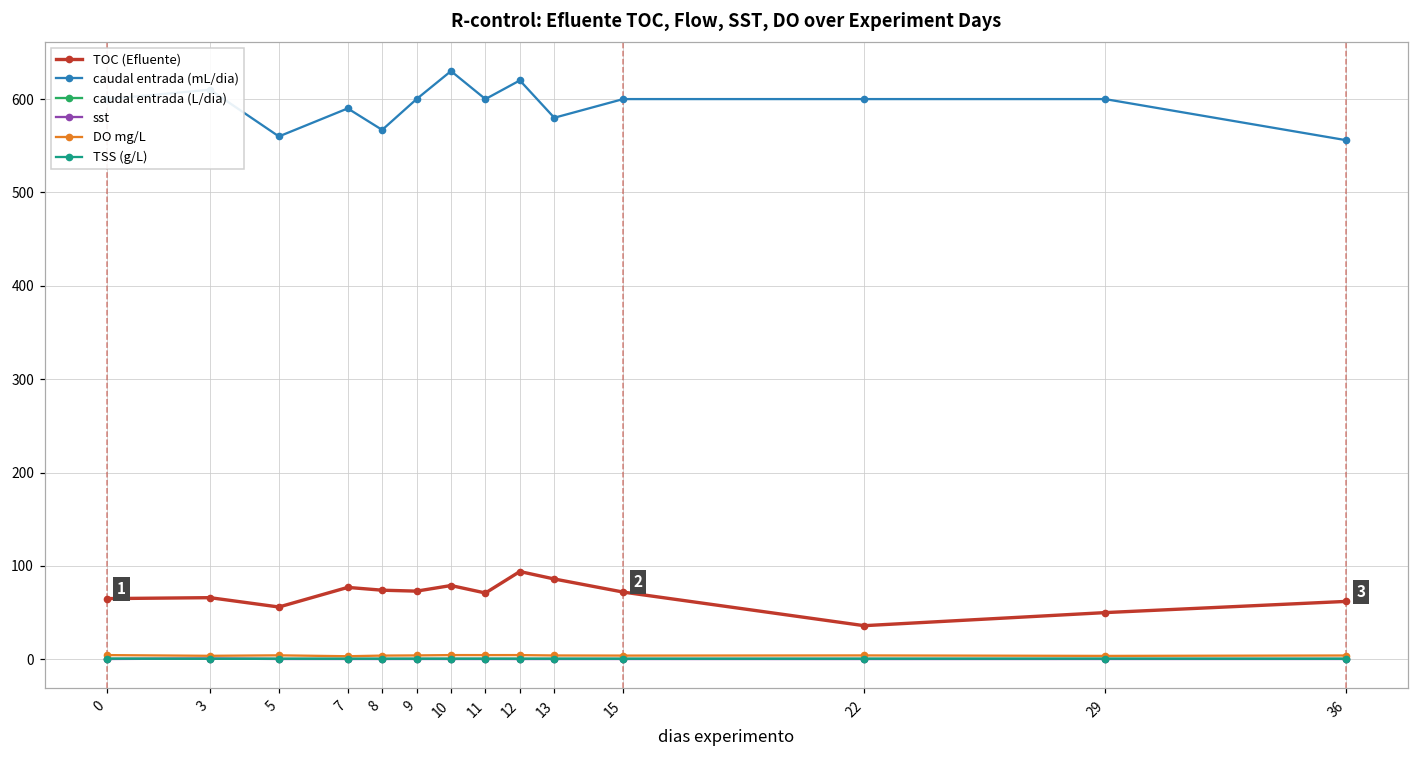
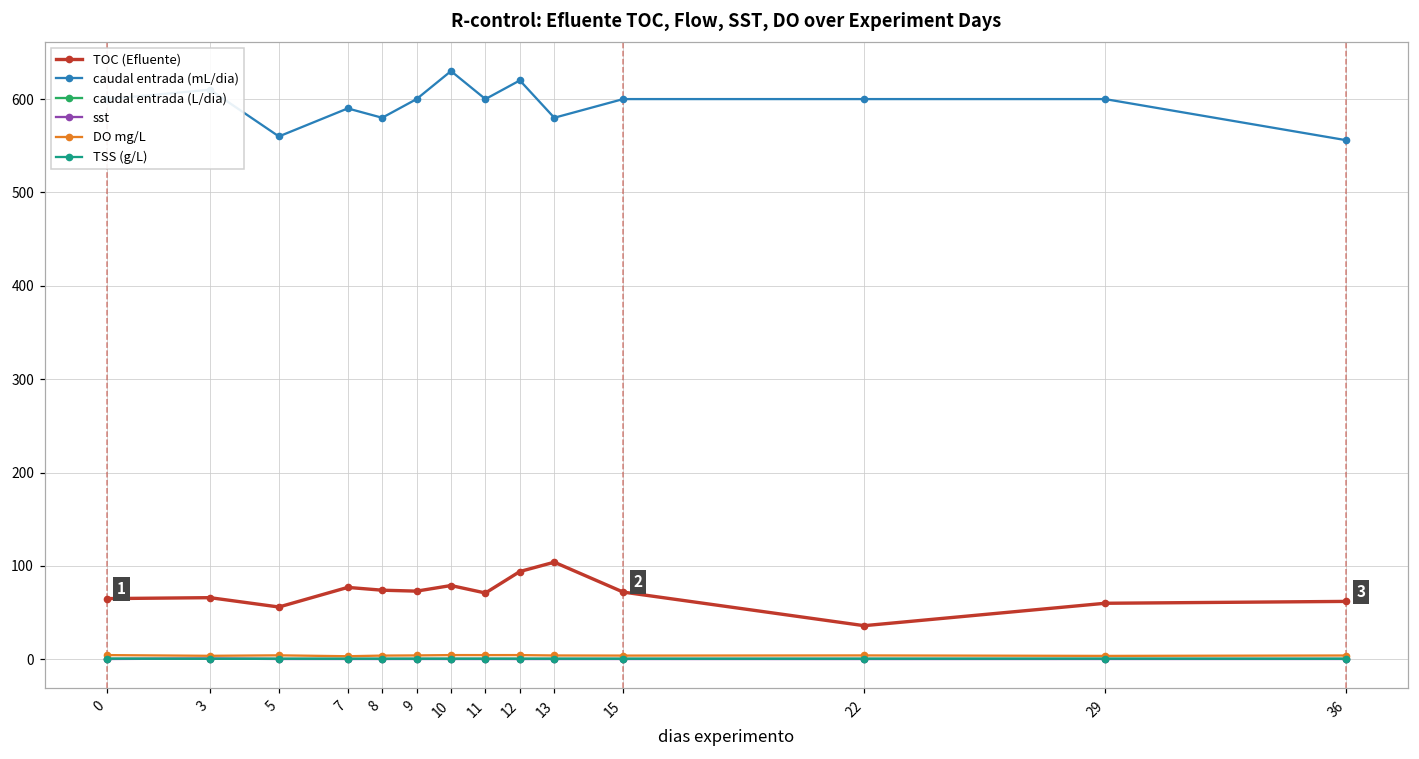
  {
    "TOC (Efluente)": {
      "3": 70,
      "5": 60,
      "7": 80,
      "8": 70,
      "9": 70,
      "10": 80,
      "11": 70,
      "12": 90,
-     "13": 90,
+     "13": 100,
      "22": 40,
-     "29": 50
+     "29": 60
    },
    "caudal entrada (mL/dia)": {
      "5": 560,
      "7": 590,
-     "8": 570,
+     "8": 580,
      "9": 600,
      "10": 630,
      "11": 600,
      "12": 620,
      "13": 580,
      "15": 600,
      "22": 600,
      "29": 600,
      "36": 560
    },
    "TSS (g/L)": {
      "0": 0,
      "3": 0,
      "5": 0,
      "8": 0,
      "9": 0,
      "10": 0,
      "11": 0,
      "12": 0,
      "13": 0,
      "15": 0,
      "22": 0,
      "29": 0,
      "36": 0
    },
    "DO mg/L": {
      "0": 0,
      "5": 0,
      "8": 0,
      "9": 0,
      "10": 0,
      "11": 0,
      "12": 0,
      "13": 0,
      "15": 0,
      "22": 0,
      "36": 0
    }
  }
